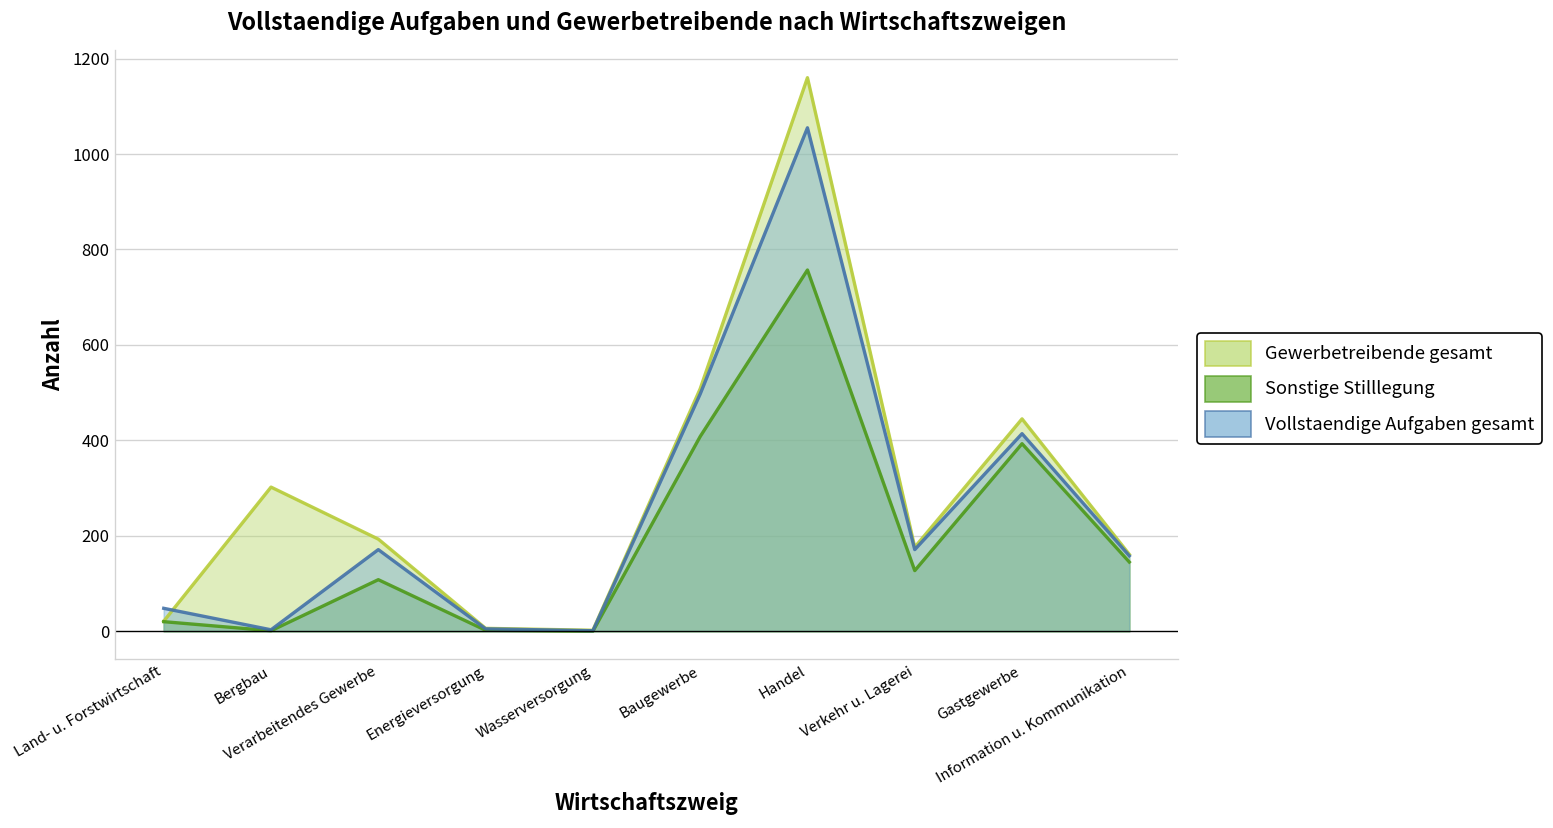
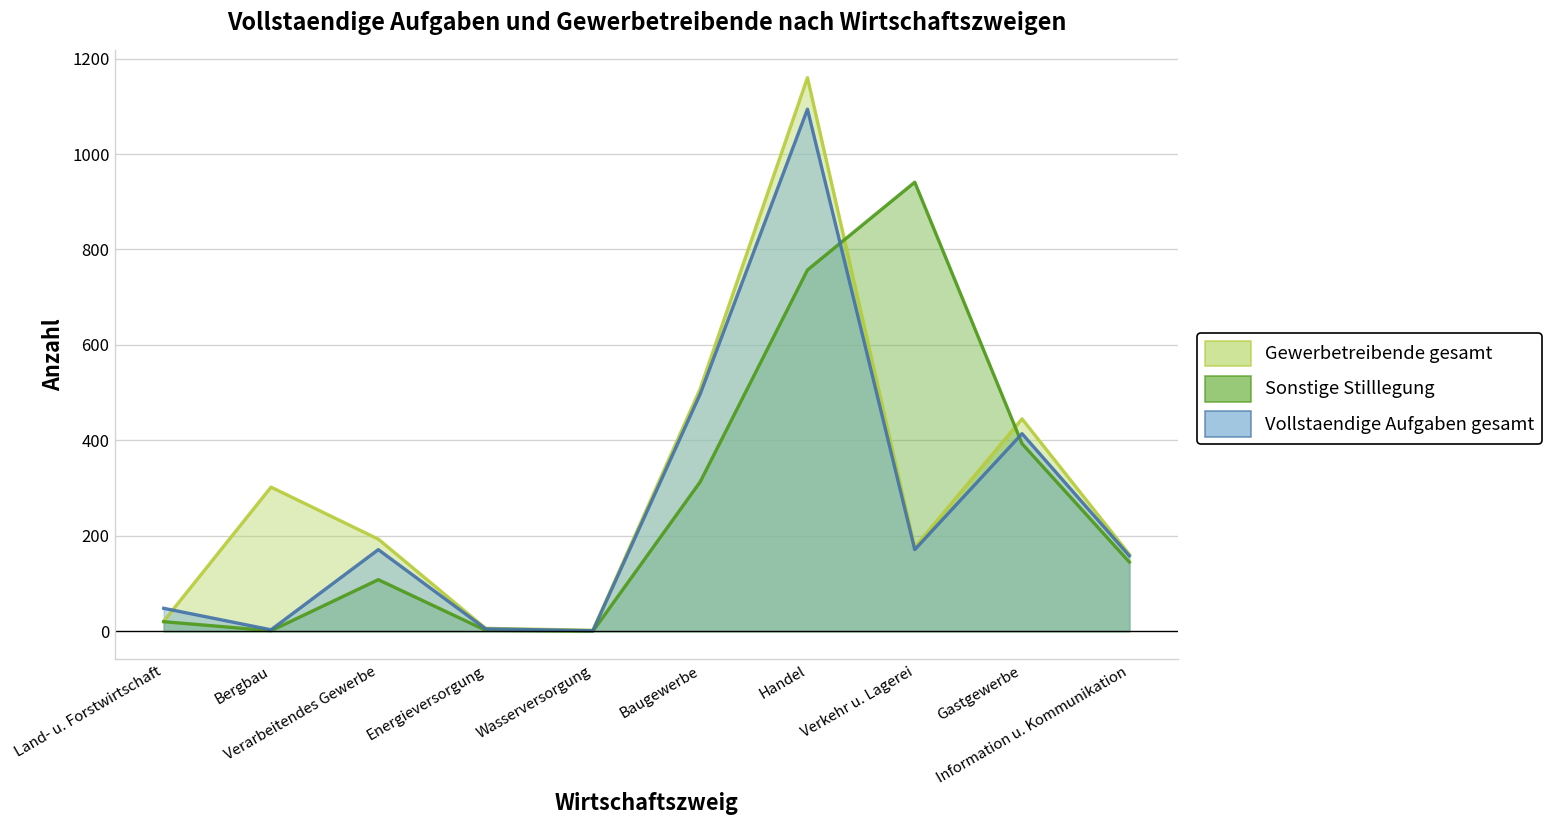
  {
    "Gewerbetreibende gesamt": {
      "Bergbau": 300,
      "Verarbeitendes Gewerbe": 190,
      "Baugewerbe": 510,
      "Handel": 1160,
      "Gastgewerbe": 450
    },
    "Sonstige Stilllegung": {
      "Verarbeitendes Gewerbe": 110,
-     "Baugewerbe": 410,
+     "Baugewerbe": 310,
      "Handel": 760,
-     "Verkehr u. Lagerei": 130,
+     "Verkehr u. Lagerei": 940,
      "Gastgewerbe": 390,
      "Information u. Kommunikation": 150
    },
    "Vollstaendige Aufgaben gesamt": {
      "Land- u. Forstwirtschaft": 50,
      "Verarbeitendes Gewerbe": 170,
      "Baugewerbe": 500,
-     "Handel": 1060,
+     "Handel": 1090,
      "Gastgewerbe": 410
    }
  }
